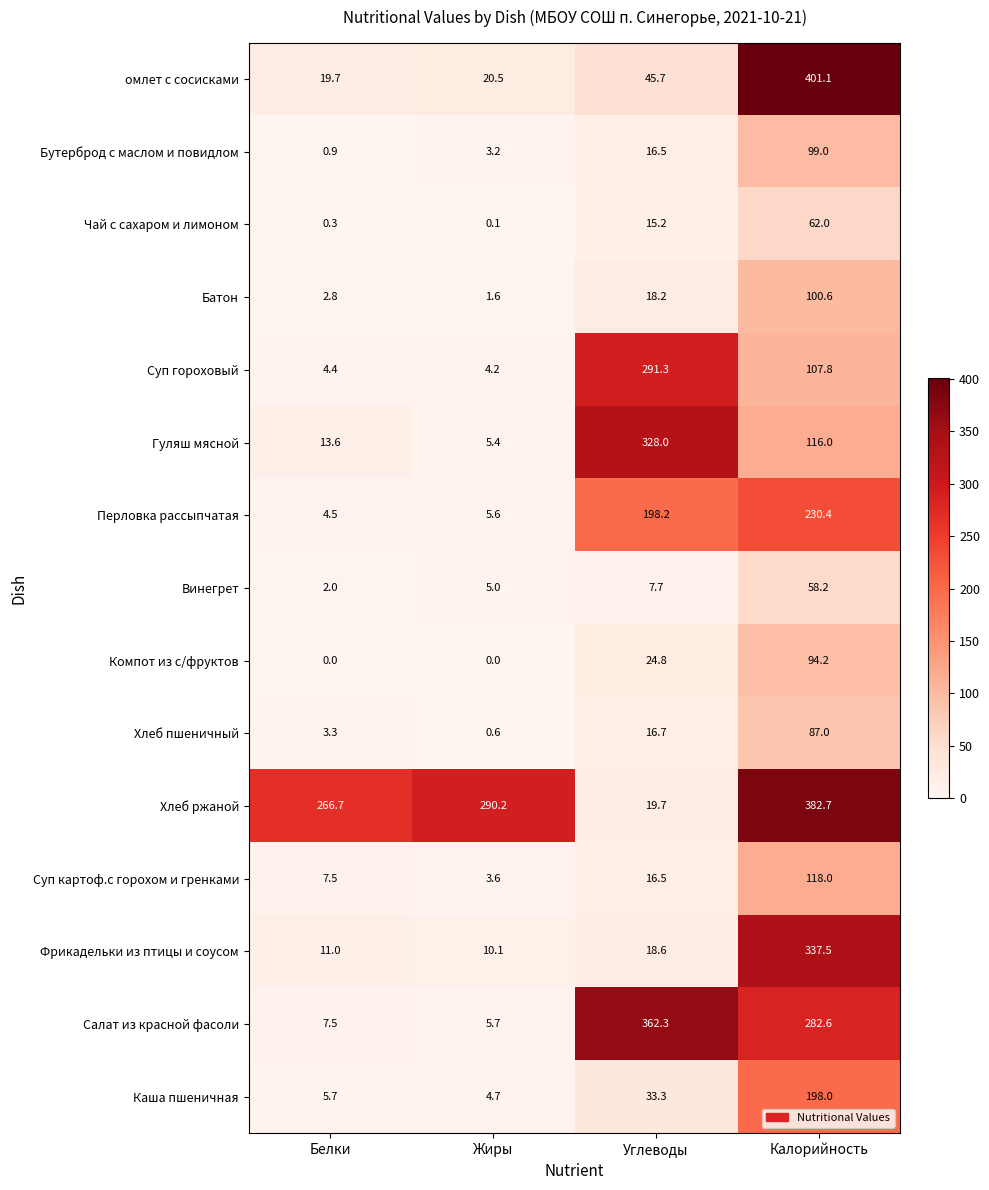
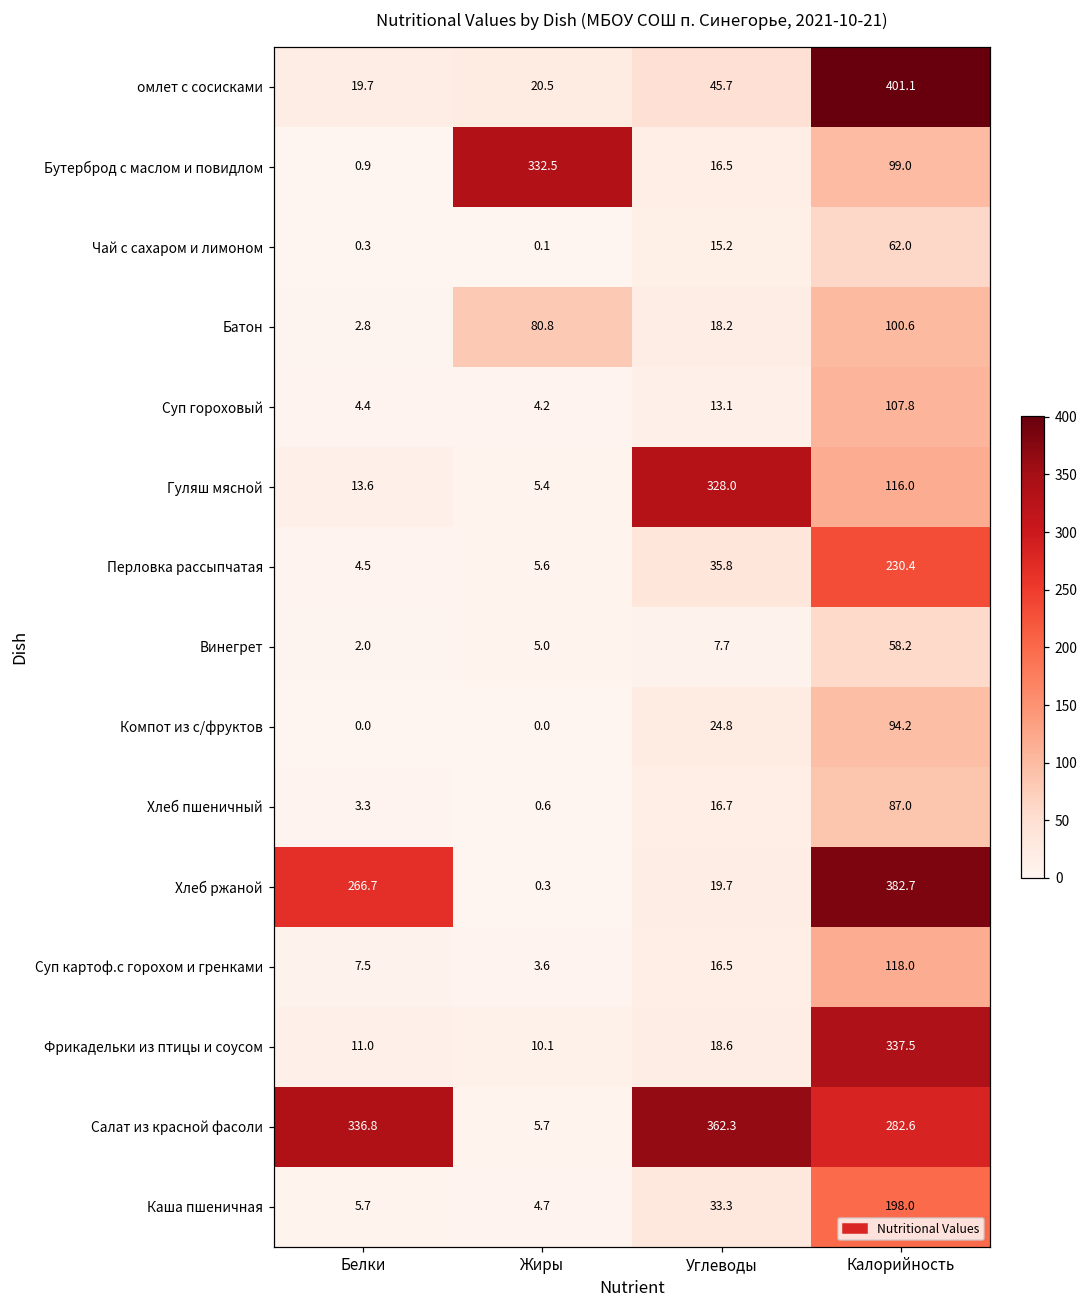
  {
    "омлет с сосисками": {
      "Белки": 19.7,
      "Жиры": 20.5,
      "Углеводы": 45.7,
      "Калорийность": 401.1
    },
    "Бутерброд с маслом и повидлом": {
      "Белки": 0.9,
-     "Жиры": 3.2,
+     "Жиры": 332.5,
      "Углеводы": 16.5,
      "Калорийность": 99.0
    },
    "Чай с сахаром и лимоном": {
      "Белки": 0.3,
      "Жиры": 0.1,
      "Углеводы": 15.2,
      "Калорийность": 62.0
    },
    "Батон": {
      "Белки": 2.8,
-     "Жиры": 1.6,
+     "Жиры": 80.8,
      "Углеводы": 18.2,
      "Калорийность": 100.6
    },
    "Суп гороховый": {
      "Белки": 4.4,
      "Жиры": 4.2,
-     "Углеводы": 291.3,
+     "Углеводы": 13.1,
      "Калорийность": 107.8
    },
    "Гуляш мясной": {
      "Белки": 13.6,
      "Жиры": 5.4,
      "Углеводы": 328.0,
      "Калорийность": 116.0
    },
    "Перловка рассыпчатая": {
      "Белки": 4.5,
      "Жиры": 5.6,
-     "Углеводы": 198.2,
+     "Углеводы": 35.8,
      "Калорийность": 230.4
    },
    "Винегрет": {
      "Белки": 2.0,
      "Жиры": 5.0,
      "Углеводы": 7.7,
      "Калорийность": 58.2
    },
    "Компот из с/фруктов": {
      "Белки": 0.0,
      "Жиры": 0.0,
      "Углеводы": 24.8,
      "Калорийность": 94.2
    },
    "Хлеб пшеничный": {
      "Белки": 3.3,
      "Жиры": 0.6,
      "Углеводы": 16.7,
      "Калорийность": 87.0
    },
    "Хлеб ржаной": {
      "Белки": 266.7,
-     "Жиры": 290.2,
+     "Жиры": 0.3,
      "Углеводы": 19.7,
      "Калорийность": 382.7
    },
    "Суп картоф.с горохом и гренками": {
      "Белки": 7.5,
      "Жиры": 3.6,
      "Углеводы": 16.5,
      "Калорийность": 118.0
    },
    "Фрикадельки из птицы и соусом": {
      "Белки": 11.0,
      "Жиры": 10.1,
      "Углеводы": 18.6,
      "Калорийность": 337.5
    },
    "Салат из красной фасоли": {
-     "Белки": 7.5,
+     "Белки": 336.8,
      "Жиры": 5.7,
      "Углеводы": 362.3,
      "Калорийность": 282.6
    },
    "Каша пшеничная": {
      "Белки": 5.7,
      "Жиры": 4.7,
      "Углеводы": 33.3,
      "Калорийность": 198.0
    }
  }
